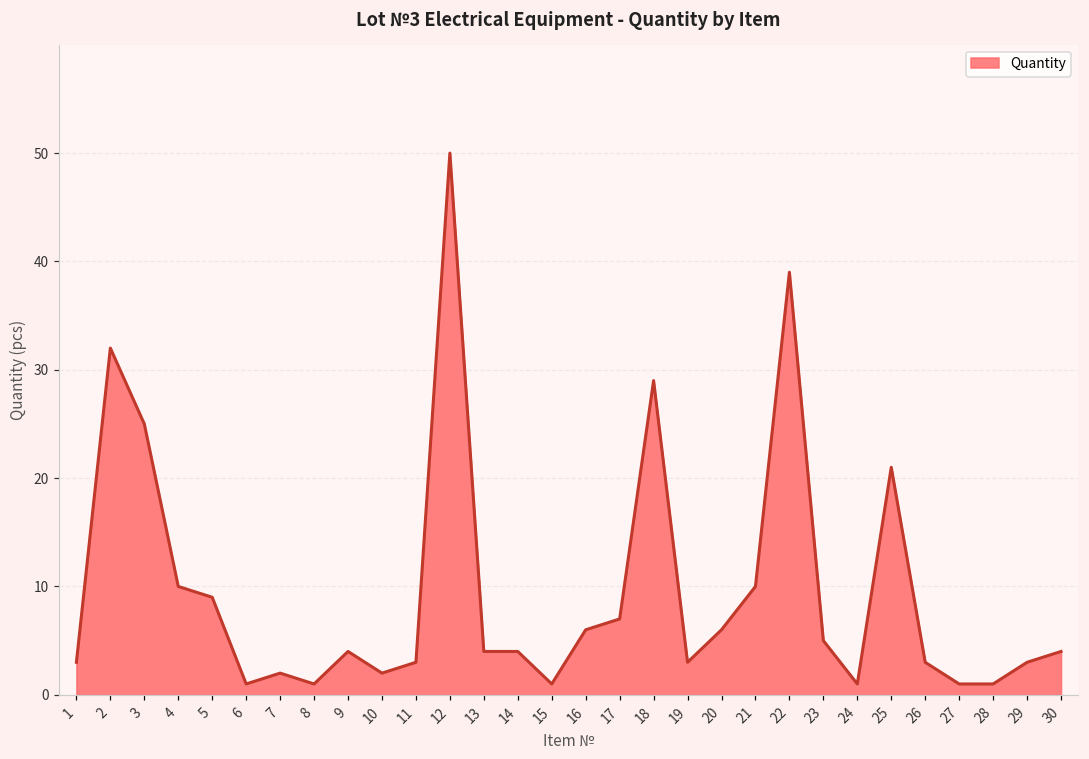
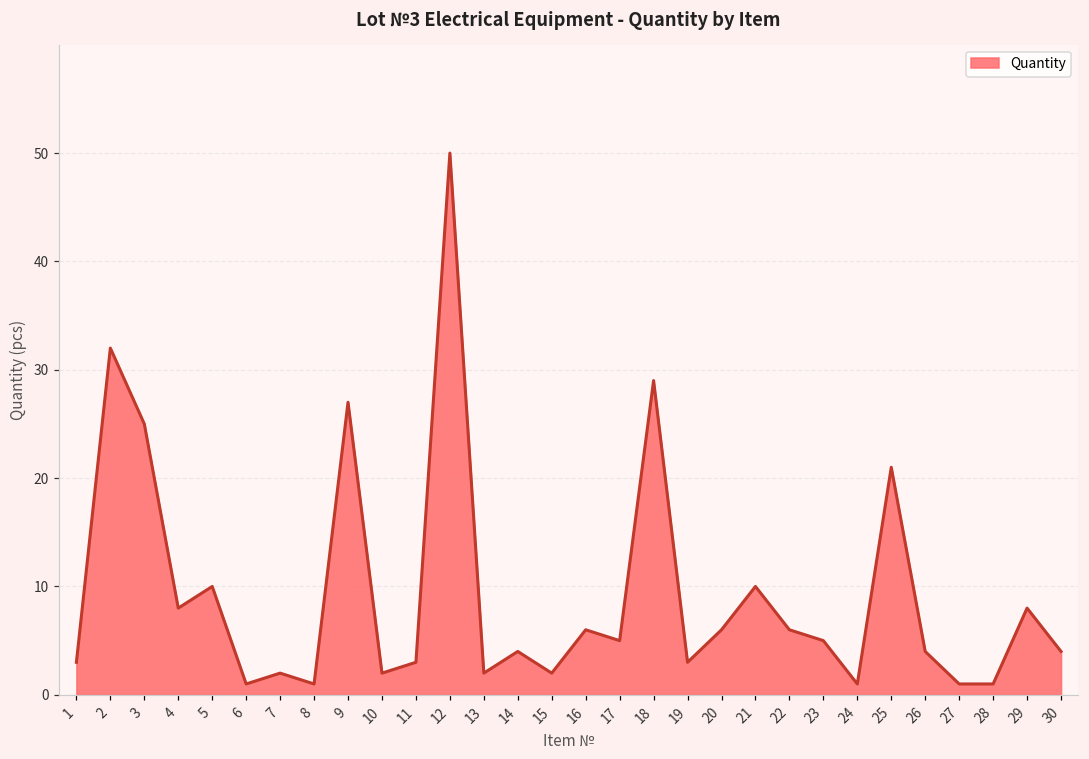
  {
    "1": 3,
    "2": 32,
    "3": 25,
-   "4": 10,
-   "5": 9,
+   "4": 8,
+   "5": 10,
    "6": 1,
    "7": 2,
    "8": 1,
-   "9": 4,
+   "9": 27,
    "10": 2,
    "11": 3,
    "12": 50,
-   "13": 4,
+   "13": 2,
    "14": 4,
-   "15": 1,
+   "15": 2,
    "16": 6,
-   "17": 7,
+   "17": 5,
    "18": 29,
    "19": 3,
    "20": 6,
    "21": 10,
-   "22": 39,
+   "22": 6,
    "23": 5,
    "24": 1,
    "25": 21,
-   "26": 3,
+   "26": 4,
    "27": 1,
    "28": 1,
-   "29": 3,
+   "29": 8,
    "30": 4
  }
